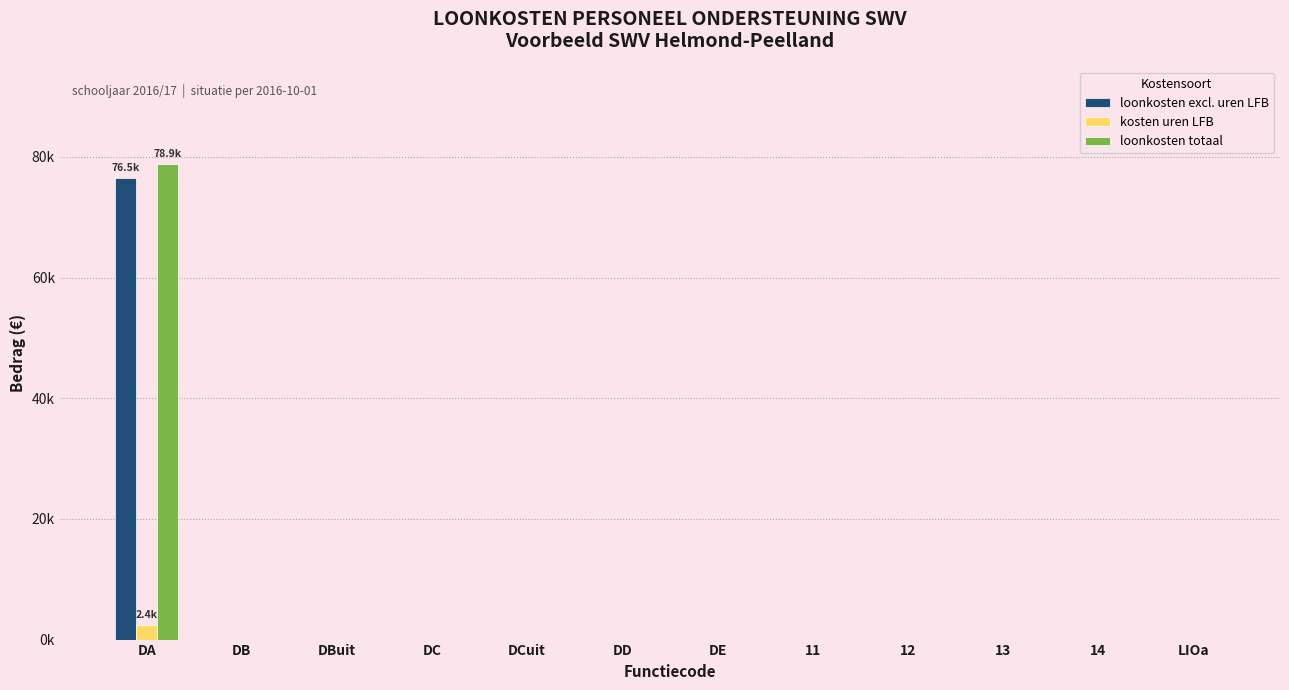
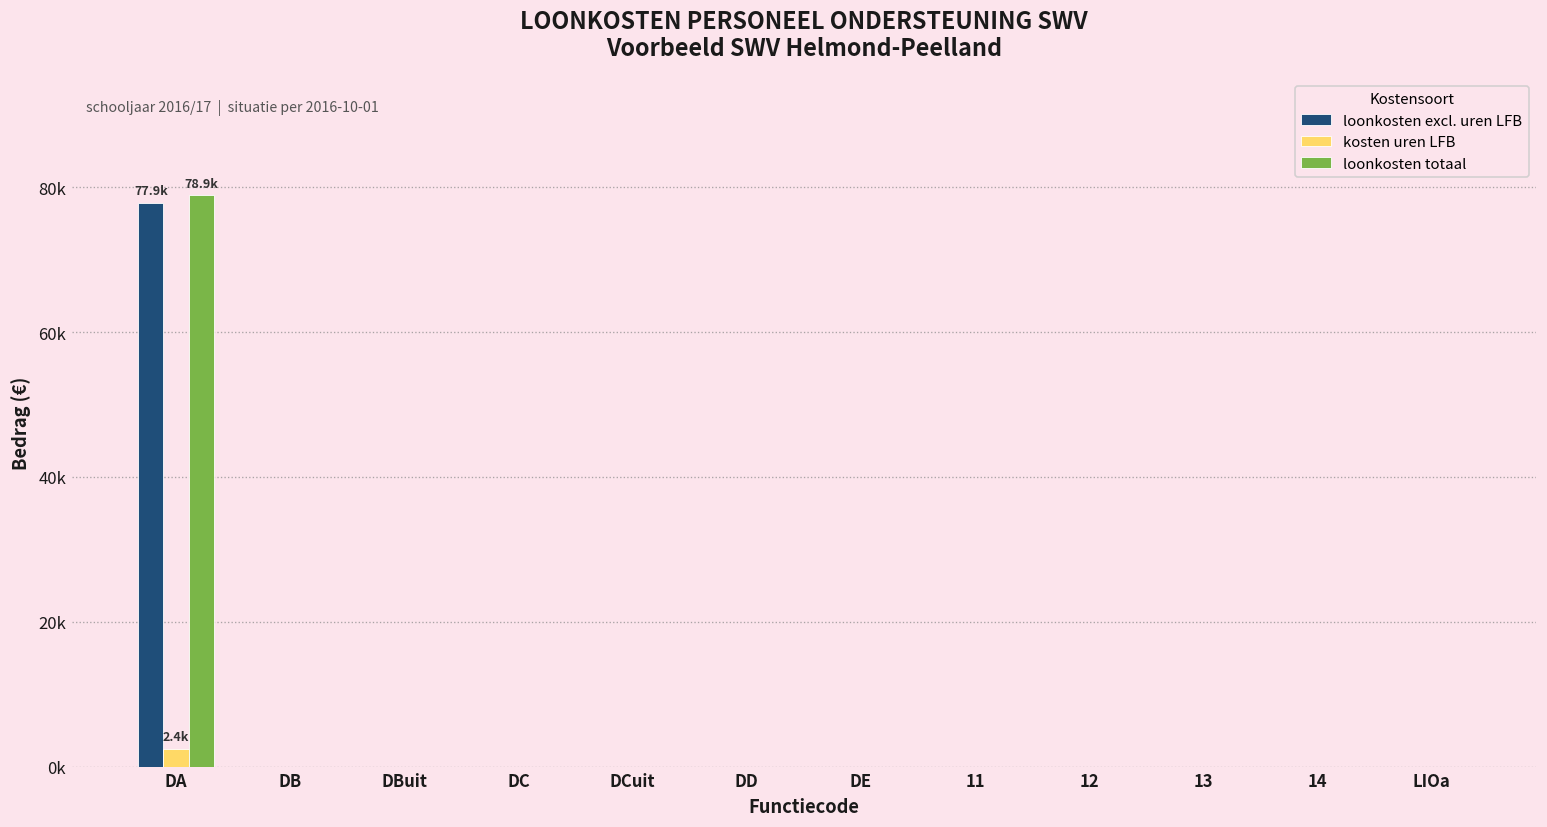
  {
    "loonkosten excl. uren LFB": {
-     "DA": "76.5k"
+     "DA": "77.9k"
    },
    "kosten uren LFB": {
      "DA": "2.4k"
    },
    "loonkosten totaal": {
      "DA": "78.9k"
    }
  }
